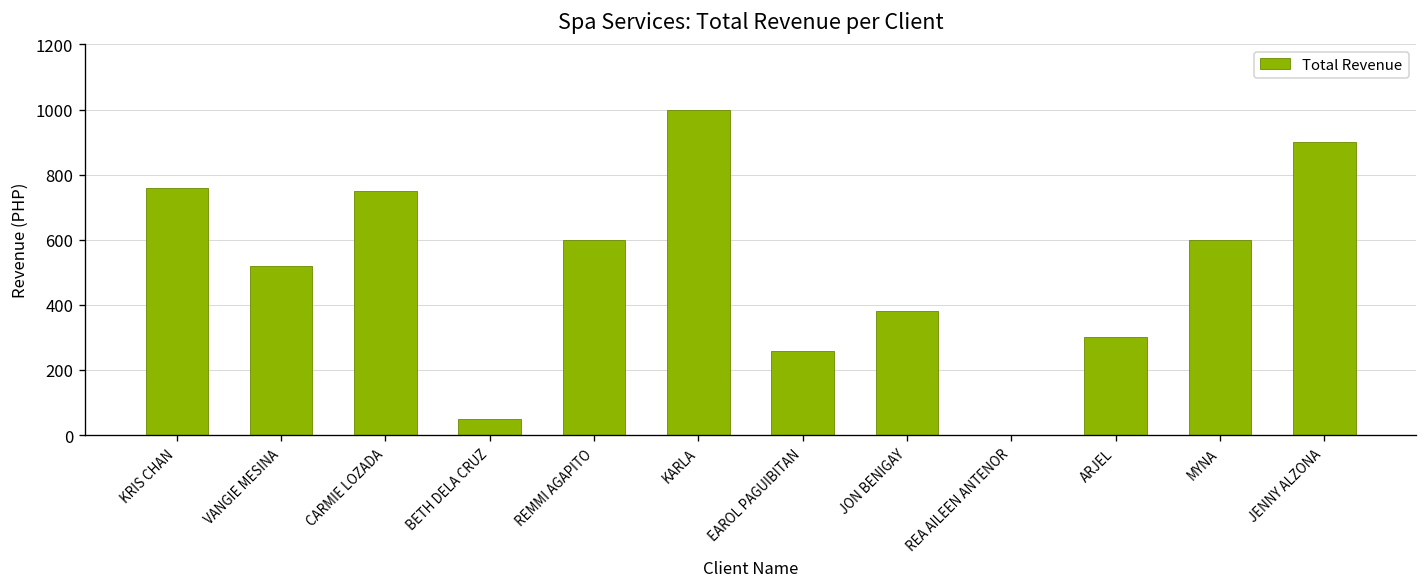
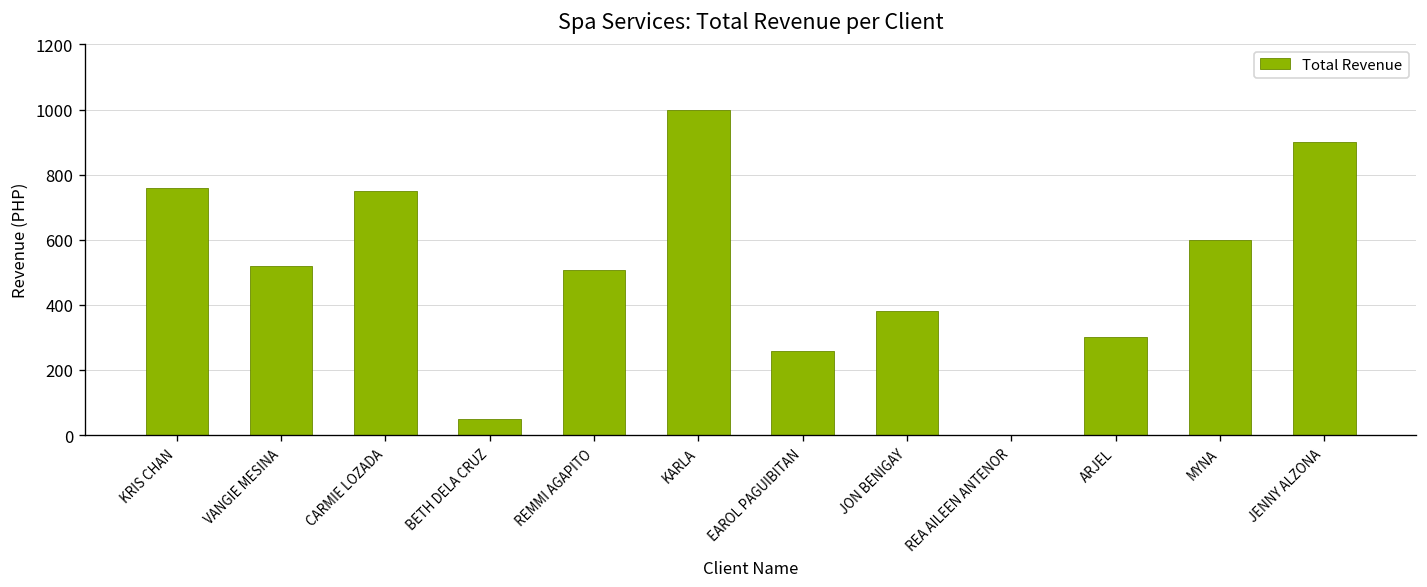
  {
    "KRIS CHAN": 760,
    "VANGIE MESINA": 520,
    "CARMIE LOZADA": 750,
    "BETH DELA CRUZ": 50,
-   "REMMI AGAPITO": 600,
+   "REMMI AGAPITO": 510,
    "KARLA": 1000,
    "EAROL PAGUIBITAN": 260,
    "JON BENIGAY": 380,
    "REA AILEEN ANTENOR": 0,
    "ARJEL": 300,
    "MYNA": 600,
    "JENNY ALZONA": 900
  }
